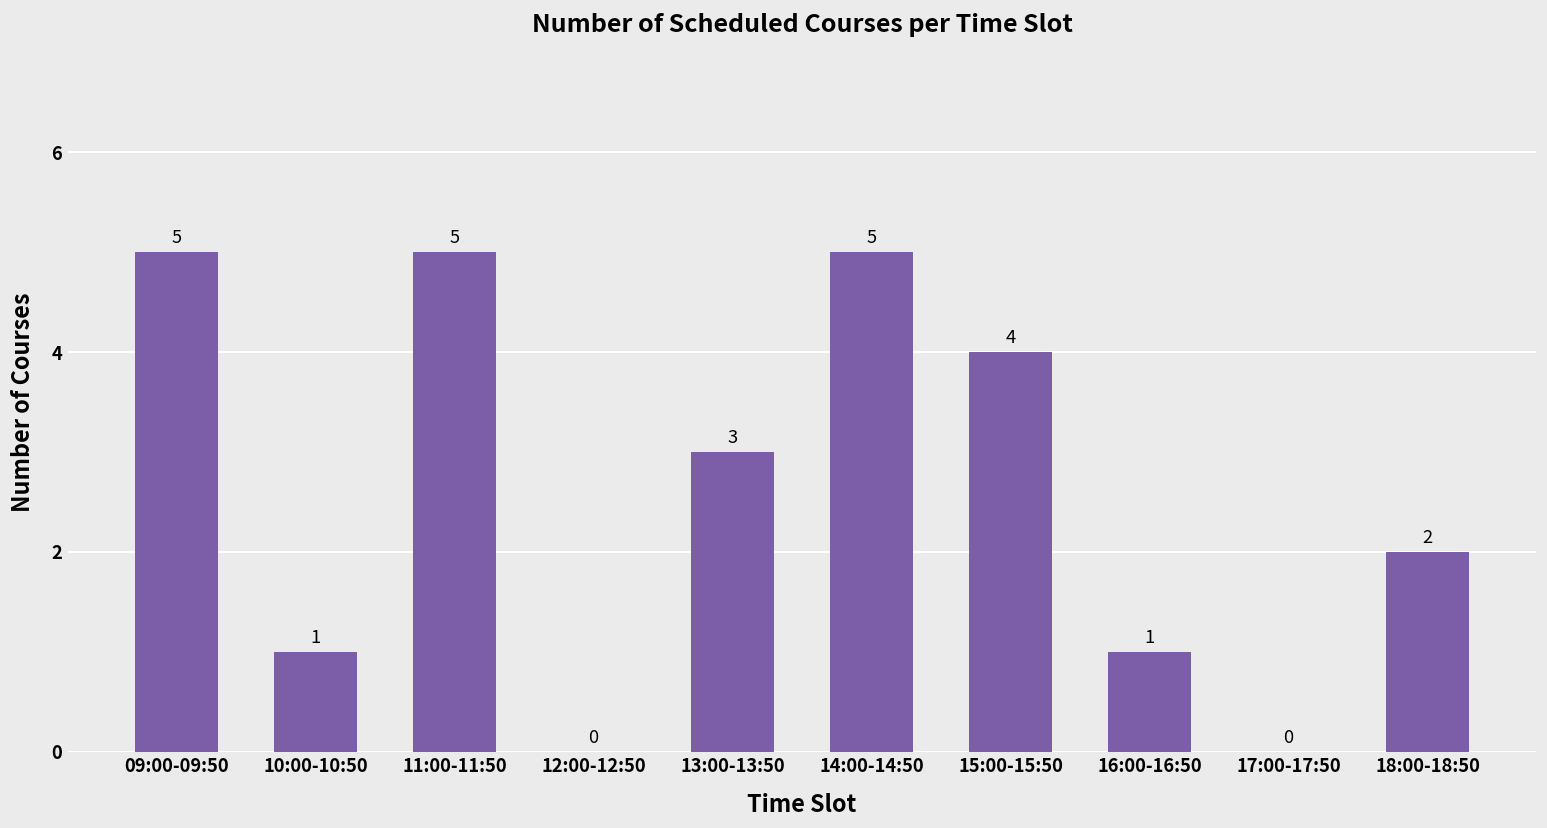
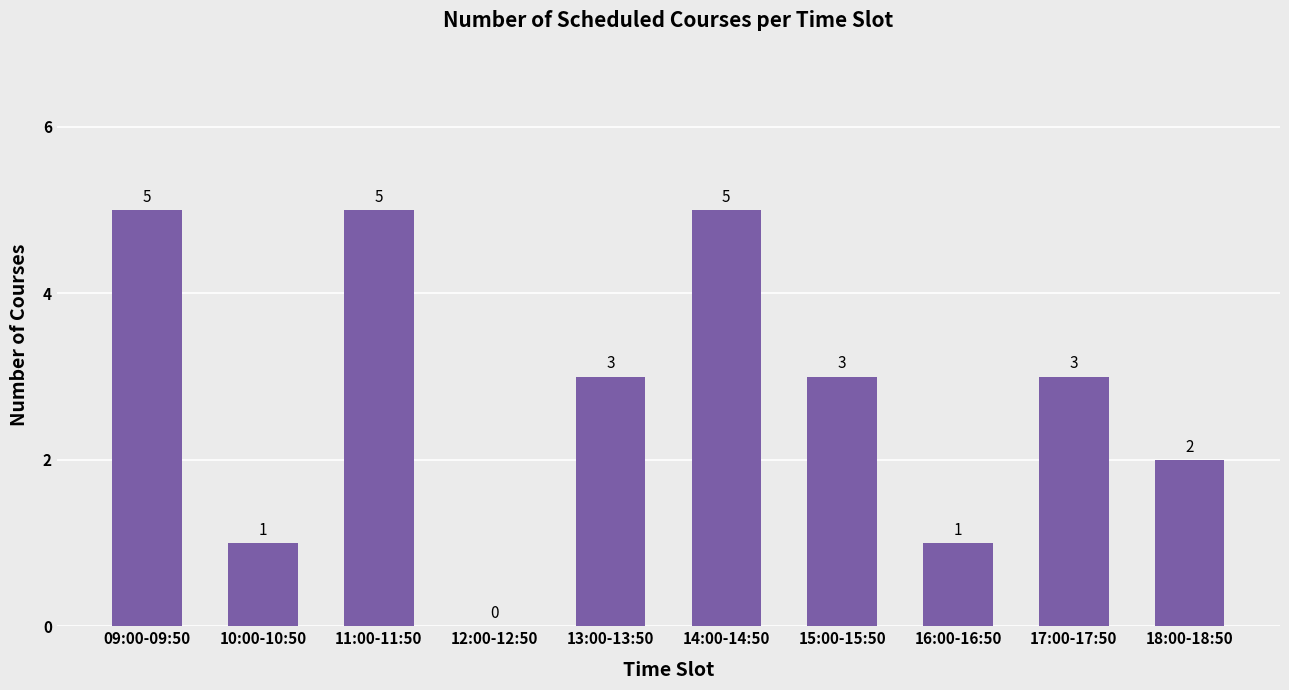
  {
    "09:00-09:50": 5,
    "10:00-10:50": 1,
    "11:00-11:50": 5,
    "12:00-12:50": 0,
    "13:00-13:50": 3,
    "14:00-14:50": 5,
-   "15:00-15:50": 4,
+   "15:00-15:50": 3,
    "16:00-16:50": 1,
-   "17:00-17:50": 0,
+   "17:00-17:50": 3,
    "18:00-18:50": 2
  }
